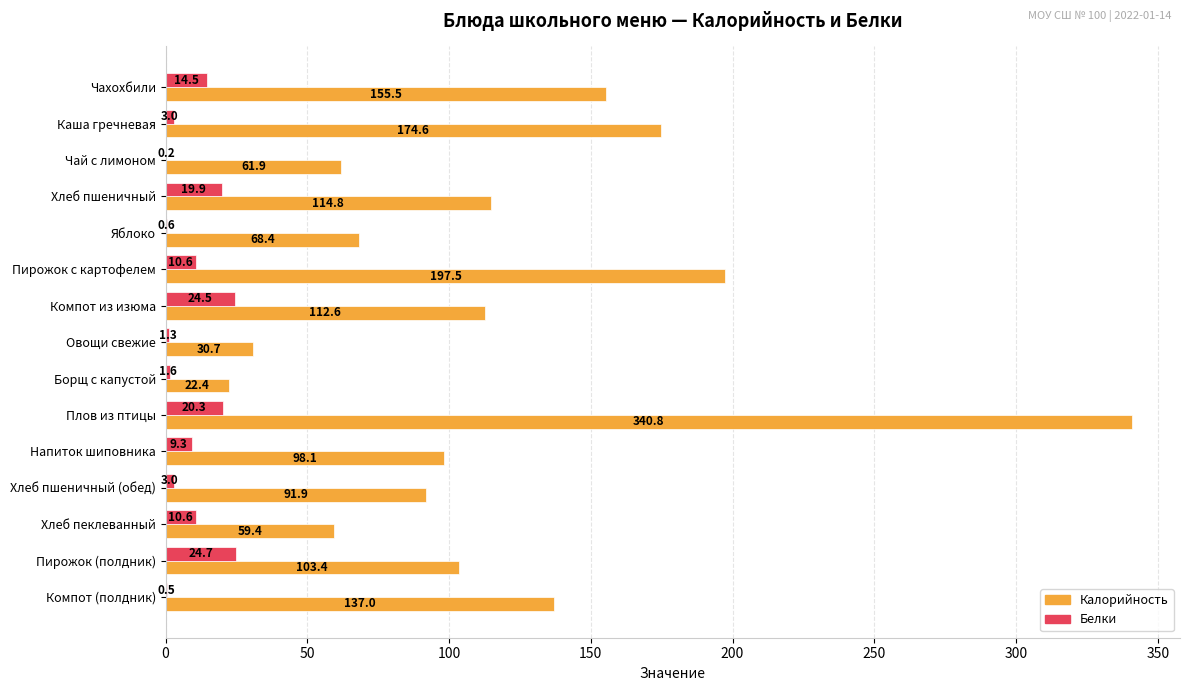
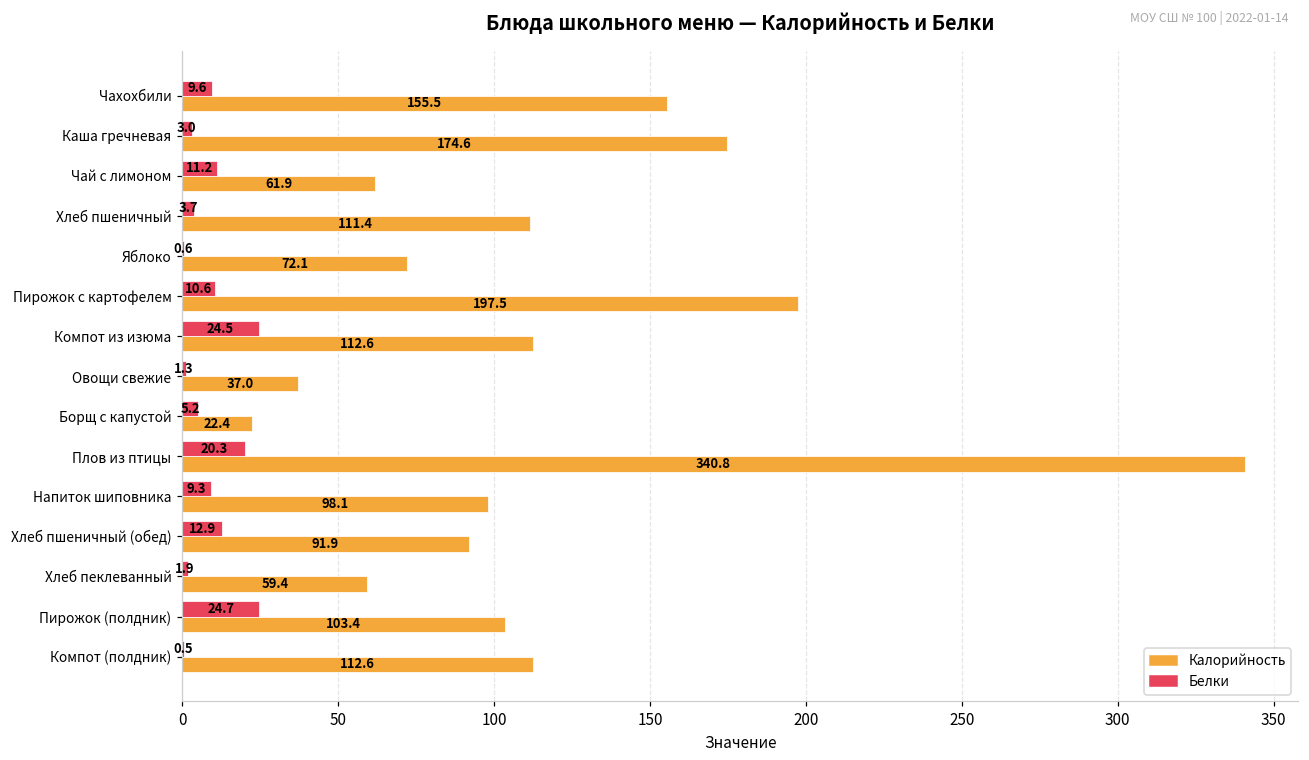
  {
    "Калорийность": {
      "Чахохбили": 155.5,
      "Каша гречневая": 174.6,
      "Чай с лимоном": 61.9,
-     "Хлеб пшеничный": 114.8,
-     "Яблоко": 68.4,
+     "Хлеб пшеничный": 111.4,
+     "Яблоко": 72.1,
      "Пирожок с картофелем": 197.5,
      "Компот из изюма": 112.6,
-     "Овощи свежие": 30.7,
+     "Овощи свежие": 37.0,
      "Борщ с капустой": 22.4,
      "Плов из птицы": 340.8,
      "Напиток шиповника": 98.1,
      "Хлеб пшеничный (обед)": 91.9,
      "Хлеб пеклеванный": 59.4,
      "Пирожок (полдник)": 103.4,
-     "Компот (полдник)": 137.0
+     "Компот (полдник)": 112.6
    },
    "Белки": {
-     "Чахохбили": 14.5,
+     "Чахохбили": 9.6,
      "Каша гречневая": 3.0,
-     "Чай с лимоном": 0.2,
-     "Хлеб пшеничный": 19.9,
+     "Чай с лимоном": 11.2,
+     "Хлеб пшеничный": 3.7,
      "Яблоко": 0.6,
      "Пирожок с картофелем": 10.6,
      "Компот из изюма": 24.5,
      "Овощи свежие": 1.3,
-     "Борщ с капустой": 1.6,
+     "Борщ с капустой": 5.2,
      "Плов из птицы": 20.3,
      "Напиток шиповника": 9.3,
-     "Хлеб пшеничный (обед)": 3.0,
-     "Хлеб пеклеванный": 10.6,
+     "Хлеб пшеничный (обед)": 12.9,
+     "Хлеб пеклеванный": 1.9,
      "Пирожок (полдник)": 24.7,
      "Компот (полдник)": 0.5
    }
  }
